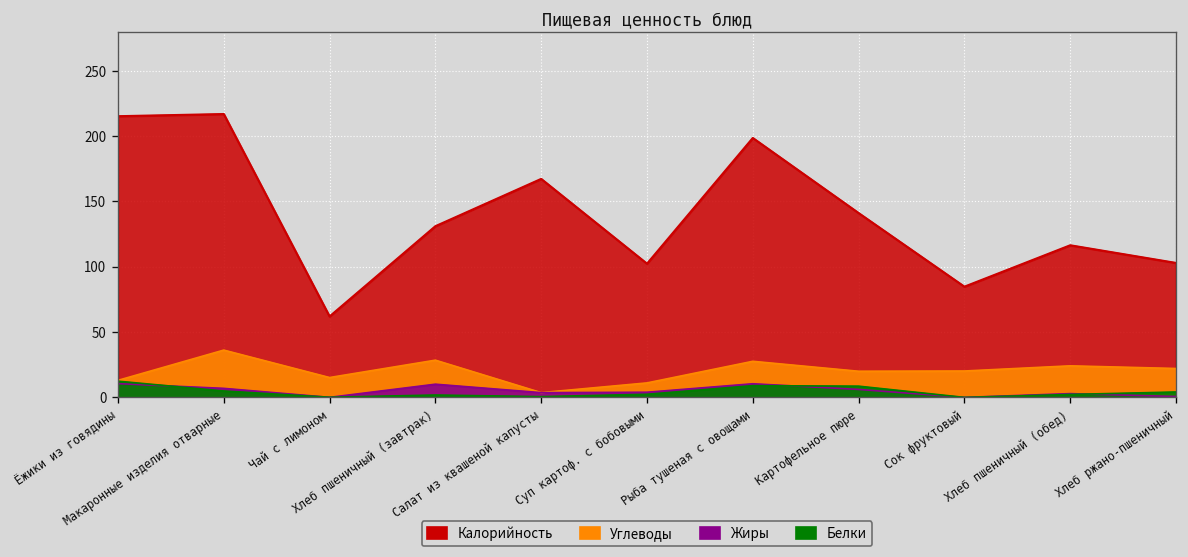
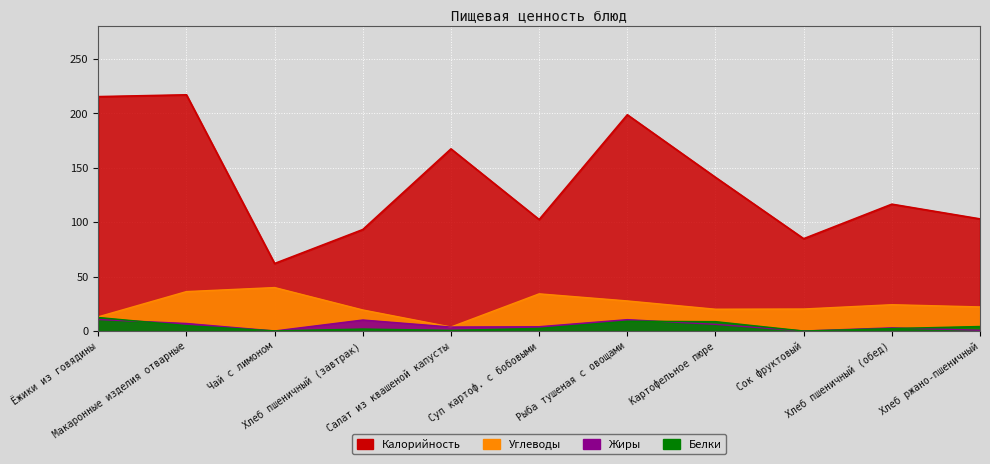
  {
    "Калорийность": {
      "Ёжики из говядины": 215,
      "Макаронные изделия отварные": 217,
      "Чай с лимоном": 62,
-     "Хлеб пшеничный (завтрак)": 131,
+     "Хлеб пшеничный (завтрак)": 93,
      "Салат из квашеной капусты": 167,
      "Суп картоф. с бобовыми": 102,
      "Рыба тушеная с овощами": 199,
      "Картофельное пюре": 141,
      "Сок фруктовый": 85,
      "Хлеб пшеничный (обед)": 117,
      "Хлеб ржано-пшеничный": 103
    },
    "Углеводы": {
      "Макаронные изделия отварные": 36,
-     "Чай с лимоном": 15,
-     "Хлеб пшеничный (завтрак)": 28,
-     "Суп картоф. с бобовыми": 11,
+     "Чай с лимоном": 40,
+     "Хлеб пшеничный (завтрак)": 19,
+     "Суп картоф. с бобовыми": 34,
      "Рыба тушеная с овощами": 28,
      "Картофельное пюре": 20,
      "Сок фруктовый": 20,
      "Хлеб пшеничный (обед)": 24,
      "Хлеб ржано-пшеничный": 22
    },
    "Жиры": {
      "Хлеб пшеничный (завтрак)": 10,
      "Картофельное пюре": 6,
      "Хлеб ржано-пшеничный": 1
    },
    "Белки": {
      "Хлеб пшеничный (завтрак)": 2,
      "Салат из квашеной капусты": 1,
      "Картофельное пюре": 9,
      "Хлеб ржано-пшеничный": 4
    }
  }
